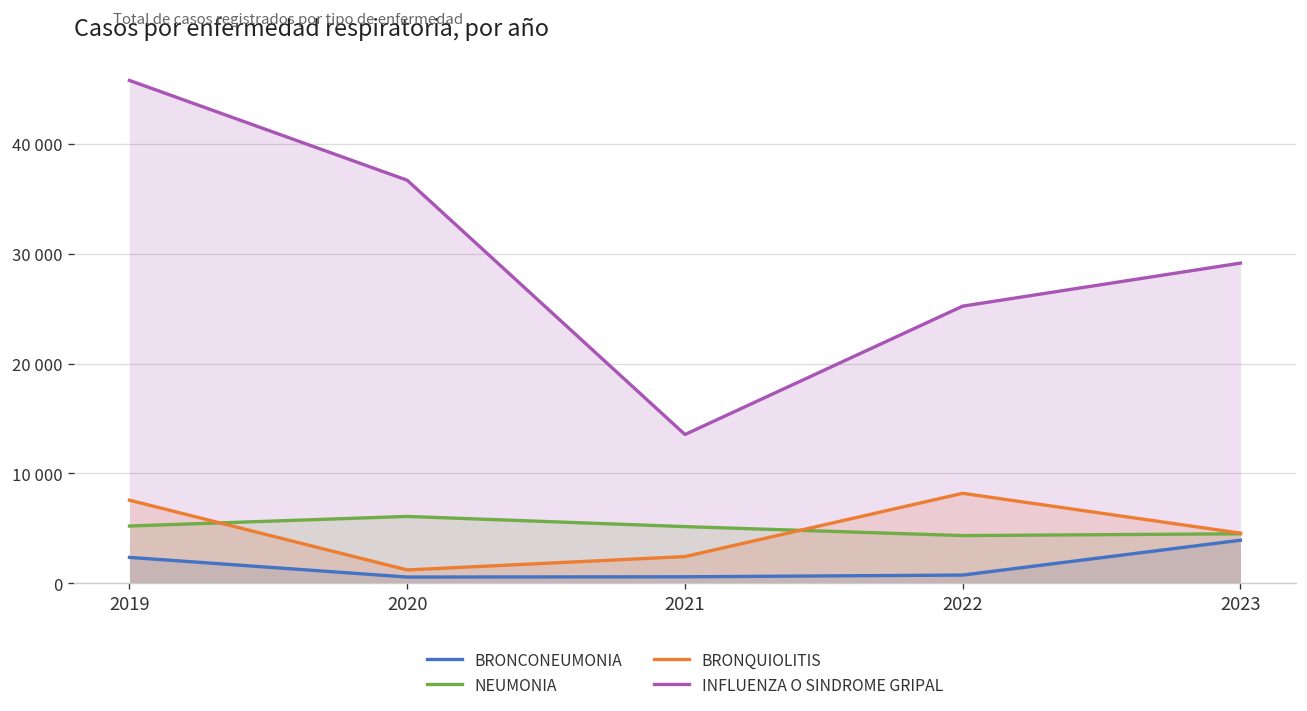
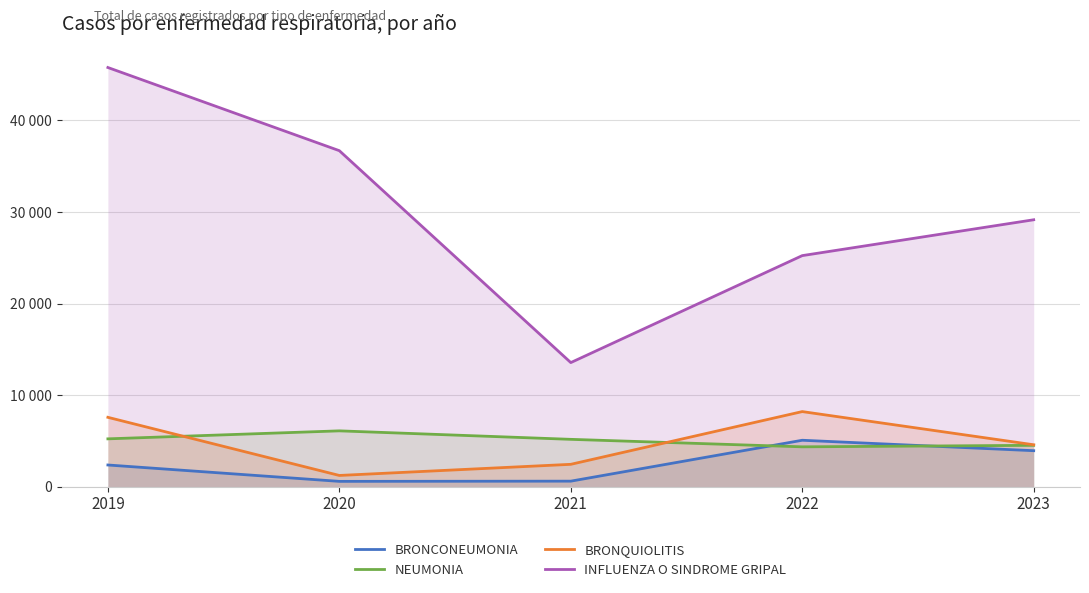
  {
    "BRONCONEUMONIA": {
      "2019": 2000,
      "2020": 1000,
      "2021": 1000,
-     "2022": 1000,
+     "2022": 5000,
      "2023": 4000
    },
    "NEUMONIA": {
      "2019": 5000,
      "2020": 6000,
      "2021": 5000,
      "2022": 4000
    },
    "BRONQUIOLITIS": {
      "2019": 8000,
      "2020": 1000,
      "2021": 2000,
      "2022": 8000
    },
    "INFLUENZA O SINDROME GRIPAL": {
      "2019": 46000,
      "2020": 37000,
      "2021": 14000,
      "2022": 25000,
      "2023": 29000
    }
  }
